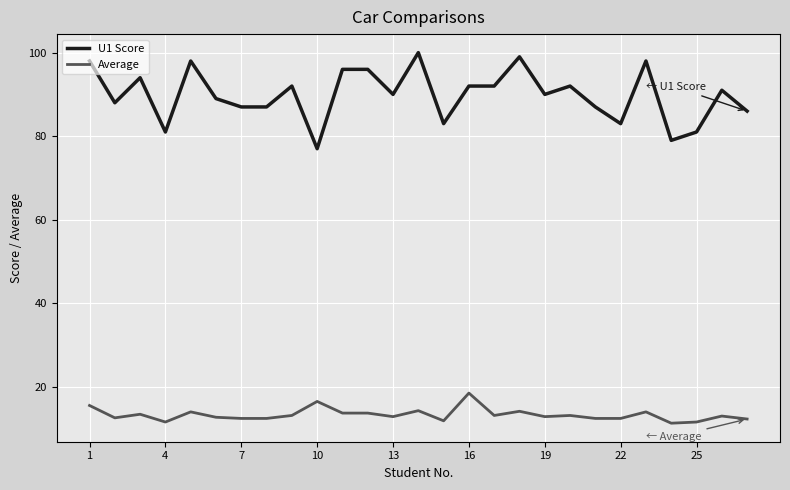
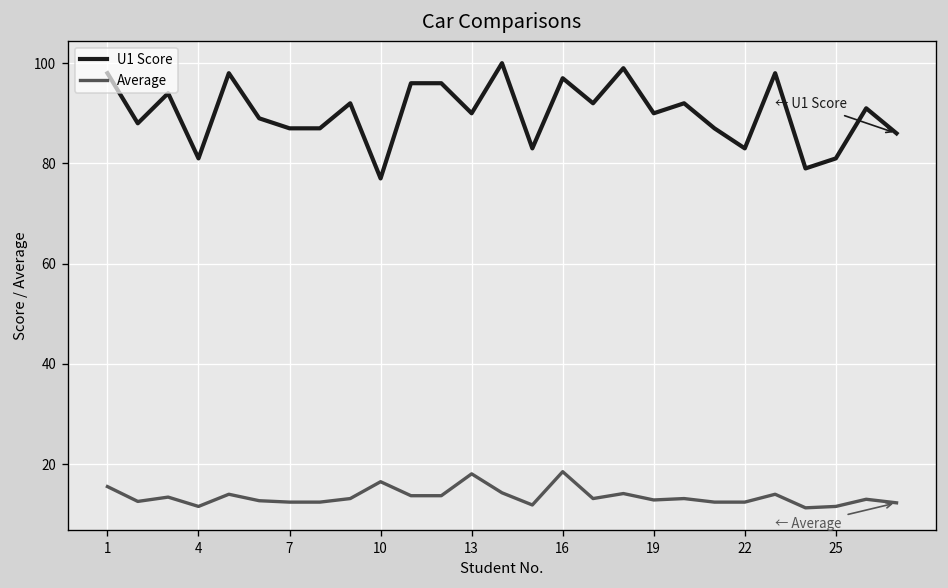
  {
    "U1 Score": {
      "4": 81,
      "7": 87,
      "10": 77,
      "13": 90,
-     "16": 92,
+     "16": 97,
      "19": 90,
      "22": 83,
      "25": 81
    },
    "Average": {
      "1": 16,
      "4": 12,
      "7": 12,
      "10": 17,
-     "13": 13,
+     "13": 18,
      "16": 19,
      "19": 13,
      "22": 12,
      "25": 12
    }
  }
